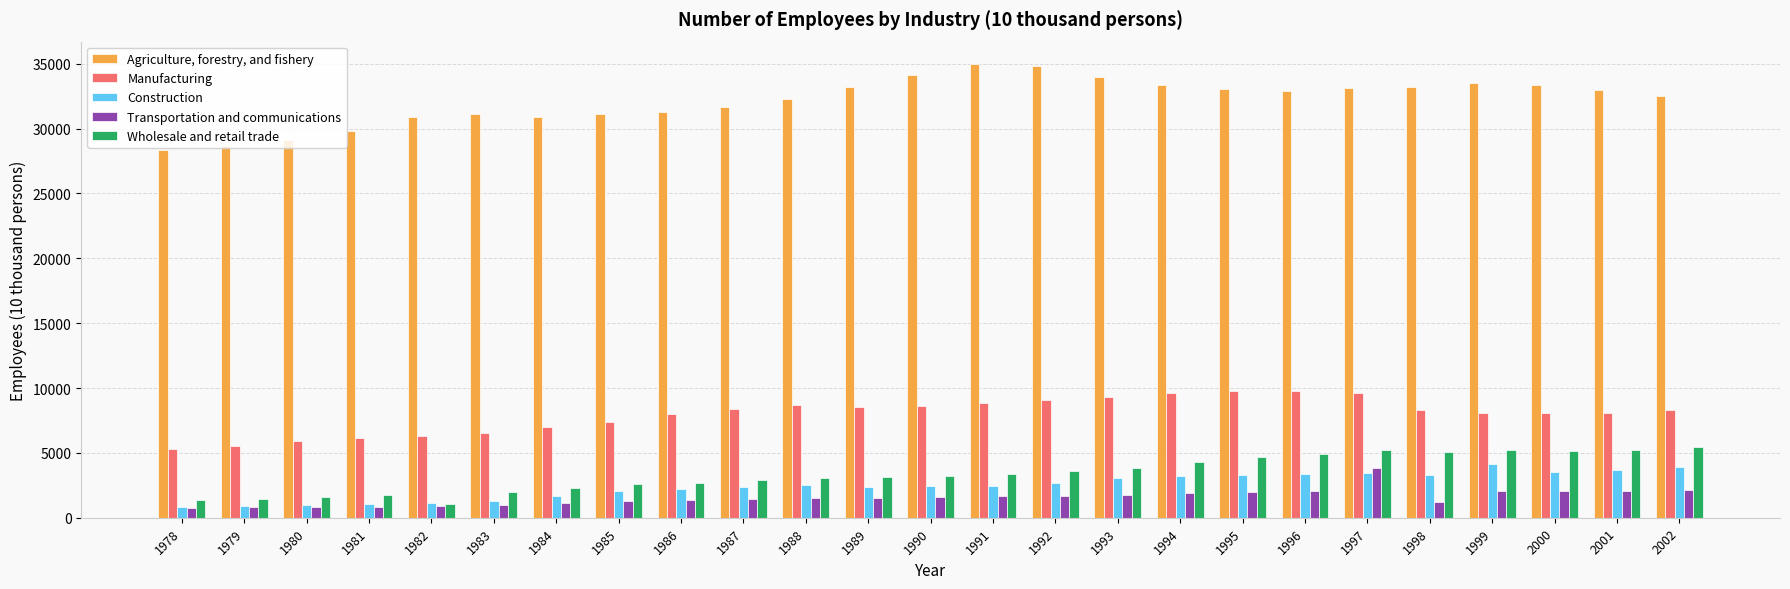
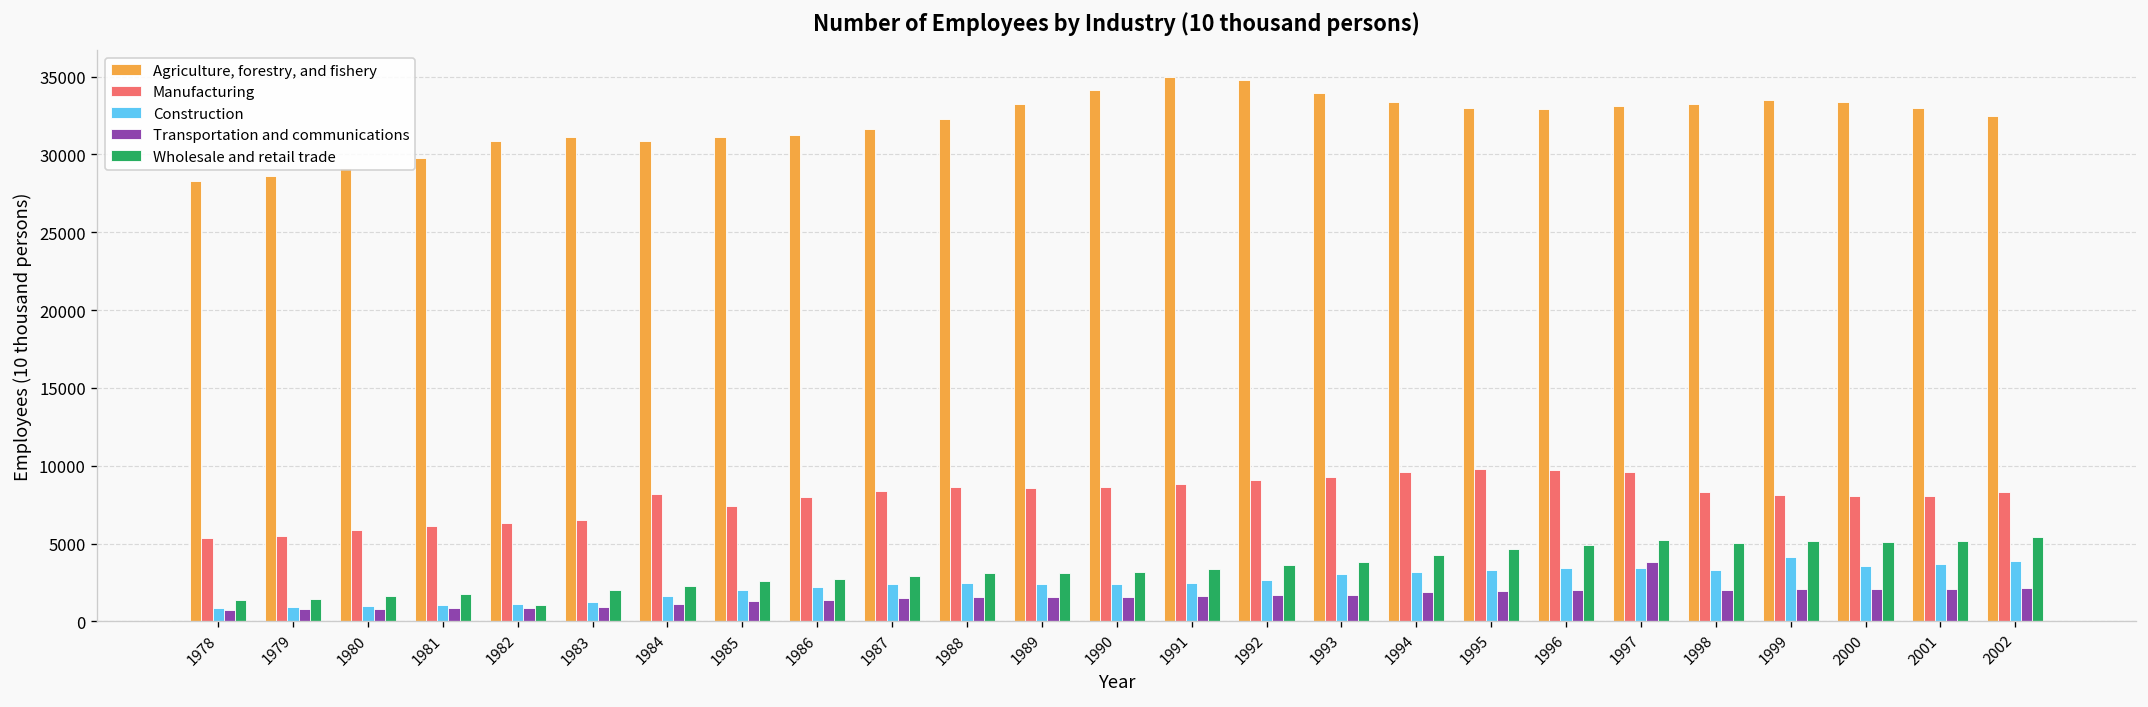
  {
    "Agriculture, forestry, and fishery": {
      "1978": 28300,
      "1981": 29800,
      "1982": 30900,
      "1983": 31200,
      "1984": 30900,
      "1985": 31100,
      "1986": 31300,
      "1987": 31700,
      "1988": 32200,
      "1989": 33200,
      "1990": 34100,
      "1991": 35000,
      "1992": 34800,
      "1993": 34000,
      "1994": 33400,
      "1995": 33000,
      "1996": 32900,
      "1997": 33100,
      "1998": 33200,
      "1999": 33500,
      "2000": 33400,
      "2001": 33000,
      "2002": 32500
    },
    "Manufacturing": {
      "1978": 5300,
      "1979": 5500,
      "1980": 5900,
      "1981": 6100,
      "1982": 6300,
      "1983": 6500,
-     "1984": 7000,
+     "1984": 8200,
      "1985": 7400,
      "1986": 8000,
      "1987": 8400,
      "1988": 8700,
      "1989": 8500,
      "1990": 8600,
      "1991": 8800,
      "1992": 9100,
      "1993": 9300,
      "1994": 9600,
      "1995": 9800,
      "1996": 9800,
      "1997": 9600,
      "1998": 8300,
      "1999": 8100,
      "2000": 8000,
      "2001": 8100,
      "2002": 8300
    },
    "Construction": {
      "1978": 900,
      "1979": 900,
      "1980": 1000,
      "1981": 1000,
      "1982": 1100,
      "1983": 1300,
      "1984": 1700,
      "1985": 2000,
      "1986": 2200,
      "1987": 2400,
      "1988": 2500,
      "1989": 2400,
      "1990": 2400,
      "1991": 2500,
      "1992": 2700,
      "1993": 3100,
      "1994": 3200,
      "1995": 3300,
      "1996": 3400,
      "1997": 3400,
      "1998": 3300,
      "1999": 4200,
      "2000": 3600,
      "2001": 3700,
      "2002": 3900
    },
    "Transportation and communications": {
      "1978": 800,
      "1979": 800,
      "1980": 800,
      "1981": 900,
      "1982": 900,
      "1983": 1000,
      "1984": 1100,
      "1985": 1300,
      "1986": 1400,
      "1987": 1500,
      "1988": 1500,
      "1989": 1600,
      "1990": 1600,
      "1991": 1600,
      "1992": 1700,
      "1993": 1700,
      "1994": 1900,
      "1995": 2000,
      "1996": 2100,
      "1997": 3800,
-     "1998": 1300,
+     "1998": 2000,
      "1999": 2100,
      "2000": 2100,
      "2001": 2100,
      "2002": 2100
    },
    "Wholesale and retail trade": {
      "1978": 1400,
      "1979": 1500,
      "1980": 1600,
      "1981": 1700,
      "1982": 1100,
      "1983": 2000,
      "1984": 2300,
      "1985": 2600,
      "1986": 2700,
      "1987": 2900,
      "1988": 3100,
      "1989": 3100,
      "1990": 3200,
      "1991": 3400,
      "1992": 3600,
      "1993": 3800,
      "1994": 4300,
      "1995": 4700,
      "1996": 4900,
      "1997": 5200,
      "1998": 5100,
      "1999": 5200,
      "2000": 5100,
      "2001": 5200,
      "2002": 5400
    }
  }
